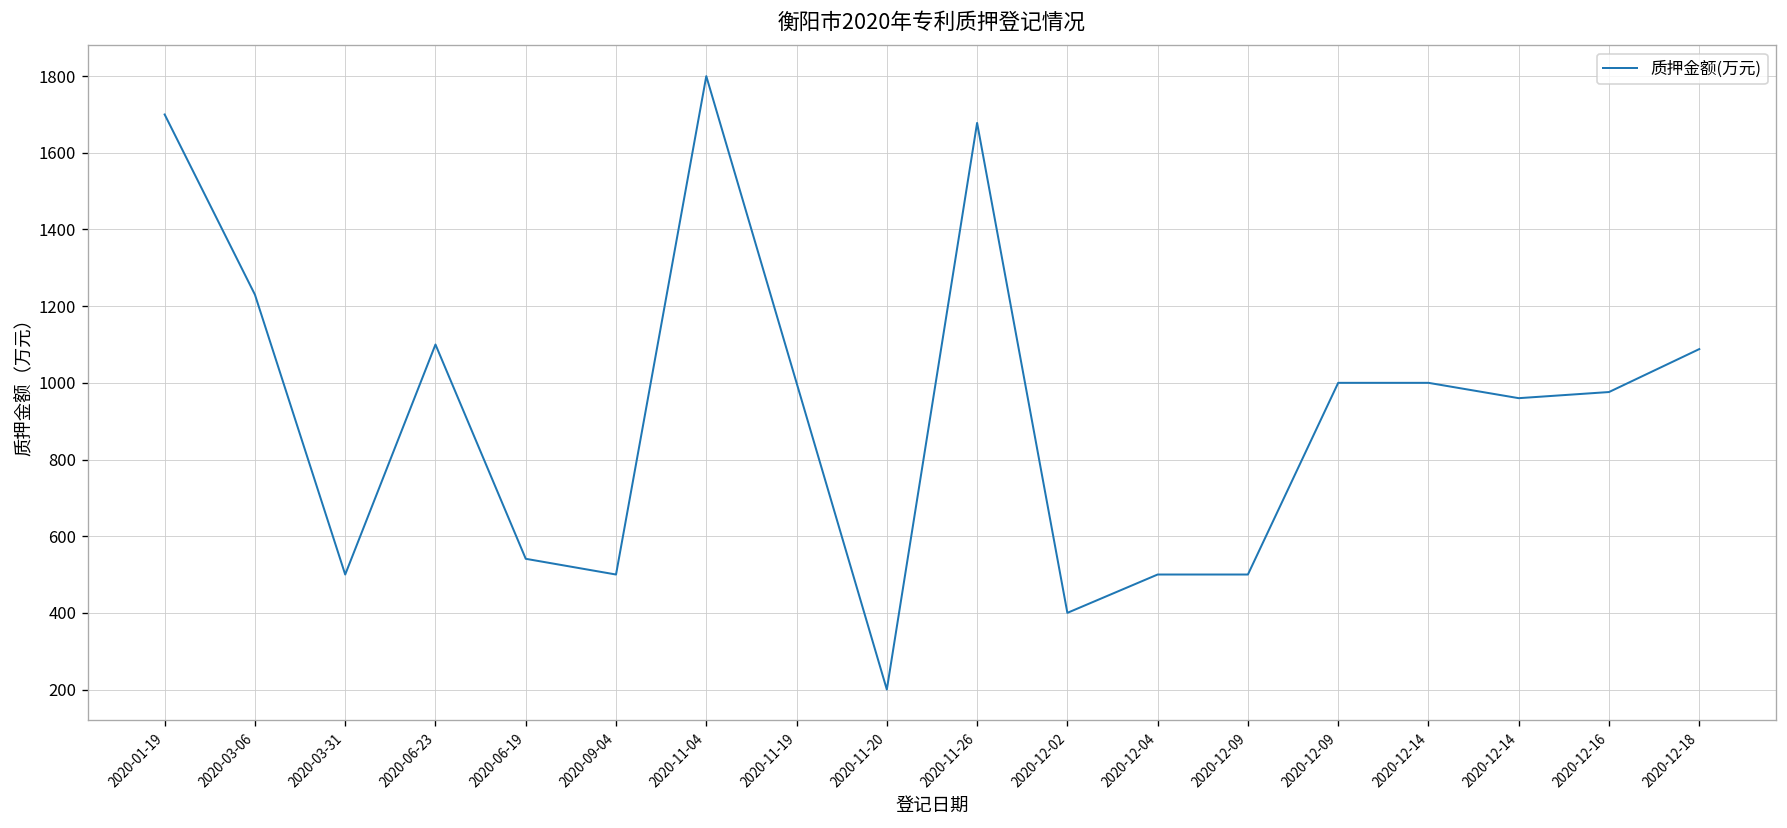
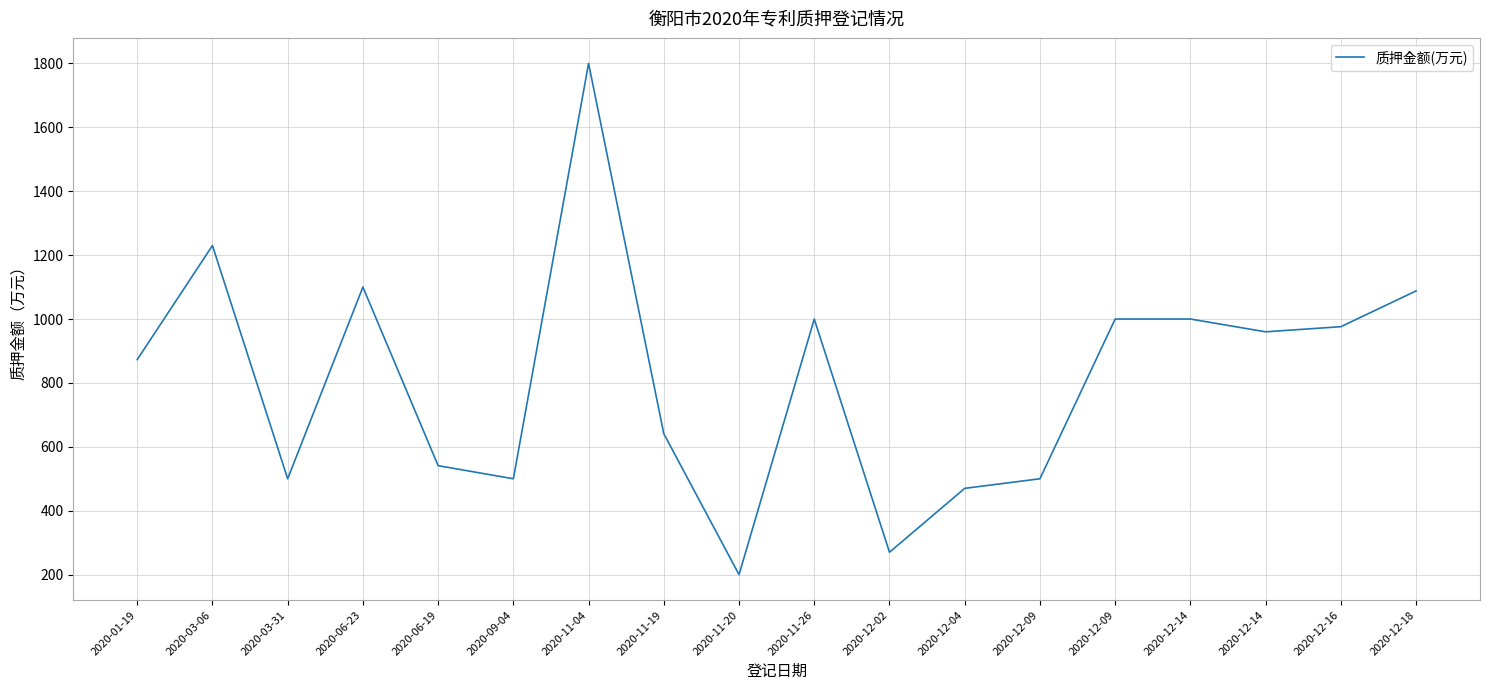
  {
-   "2020-01-19": 1700,
+   "2020-01-19": 870,
    "2020-03-06": 1230,
    "2020-03-31": 500,
    "2020-06-23": 1100,
    "2020-06-19": 540,
    "2020-09-04": 500,
    "2020-11-04": 1800,
-   "2020-11-19": 1000,
+   "2020-11-19": 640,
    "2020-11-20": 200,
-   "2020-11-26": 1680,
-   "2020-12-02": 400,
-   "2020-12-04": 500,
+   "2020-11-26": 1000,
+   "2020-12-02": 270,
+   "2020-12-04": 470,
    "2020-12-16": 980,
    "2020-12-18": 1090
  }
